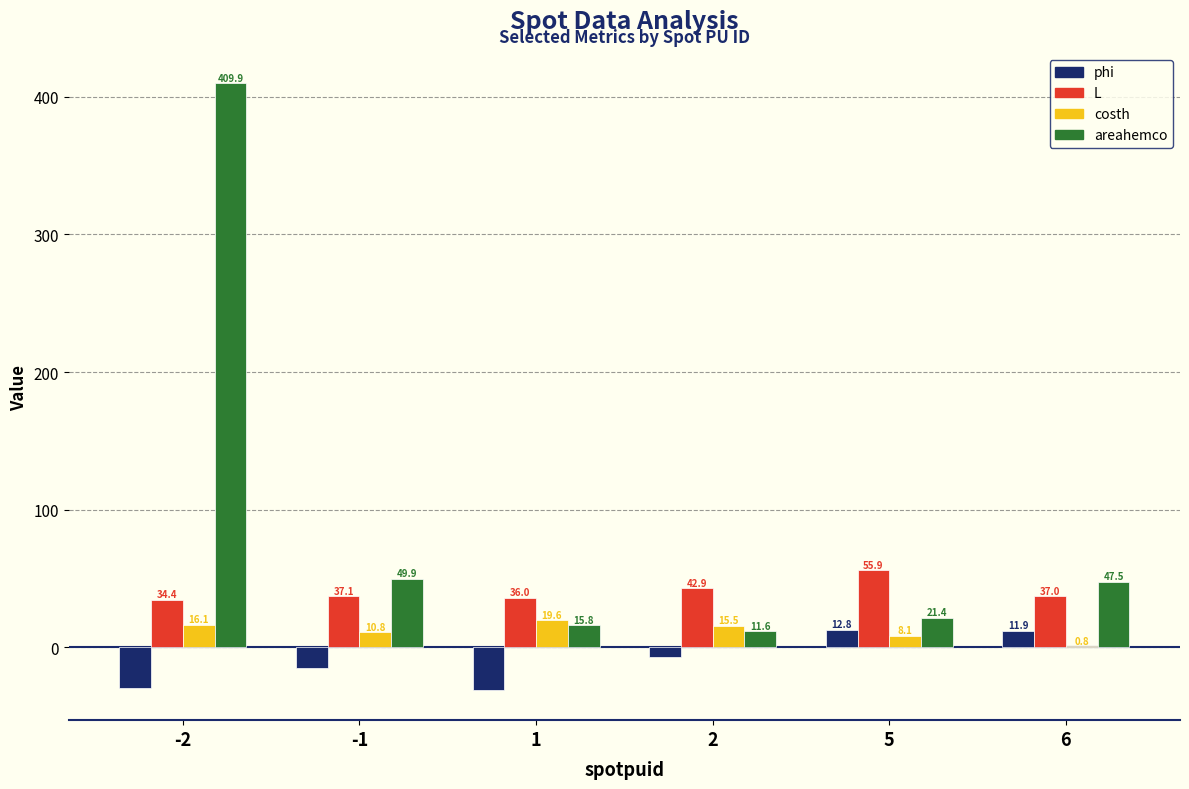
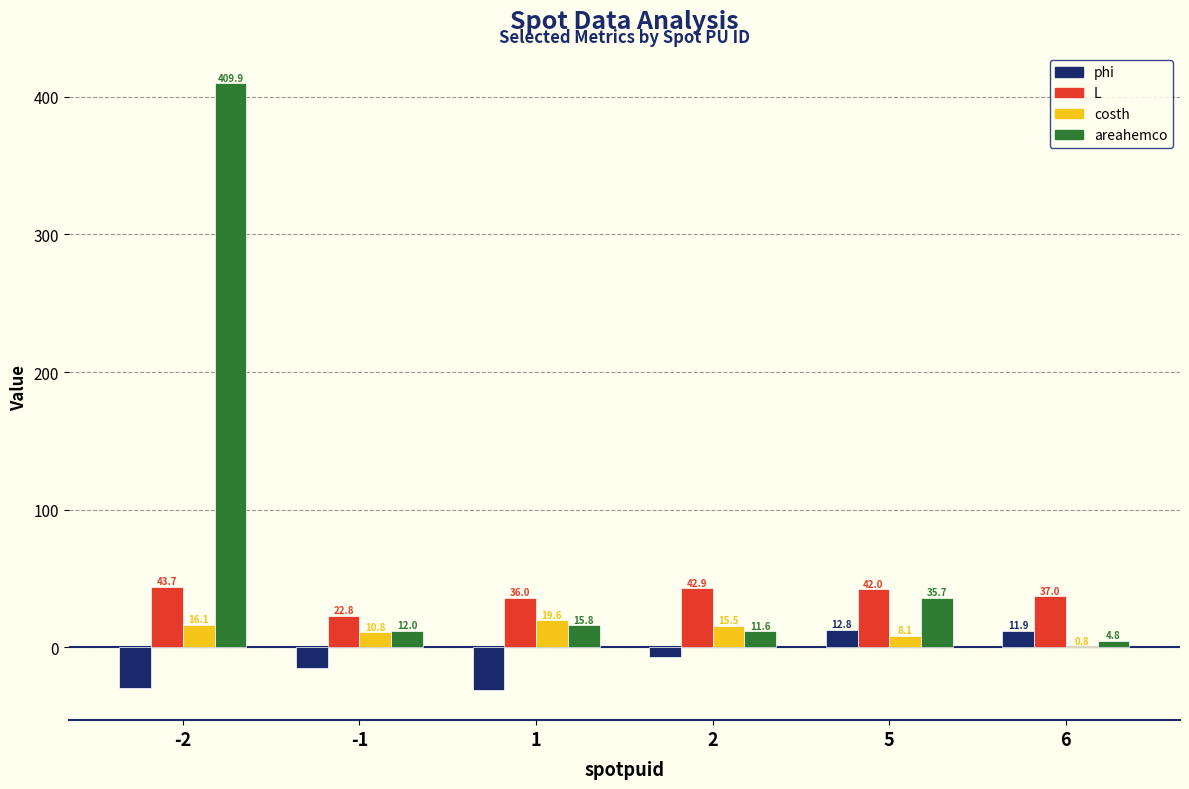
  {
    "phi": {
      "5": 12.8,
      "6": 11.9
    },
    "L": {
-     "-2": 34.4,
-     "-1": 37.1,
+     "-2": 43.7,
+     "-1": 22.8,
      "1": 36.0,
      "2": 42.9,
-     "5": 55.9,
+     "5": 42.0,
      "6": 37.0
    },
    "costh": {
      "-2": 16.1,
      "-1": 10.8,
      "1": 19.6,
      "2": 15.5,
      "5": 8.1,
      "6": 0.8
    },
    "areahemco": {
      "-2": 409.9,
-     "-1": 49.9,
+     "-1": 12.0,
      "1": 15.8,
      "2": 11.6,
-     "5": 21.4,
-     "6": 47.5
+     "5": 35.7,
+     "6": 4.8
    }
  }
